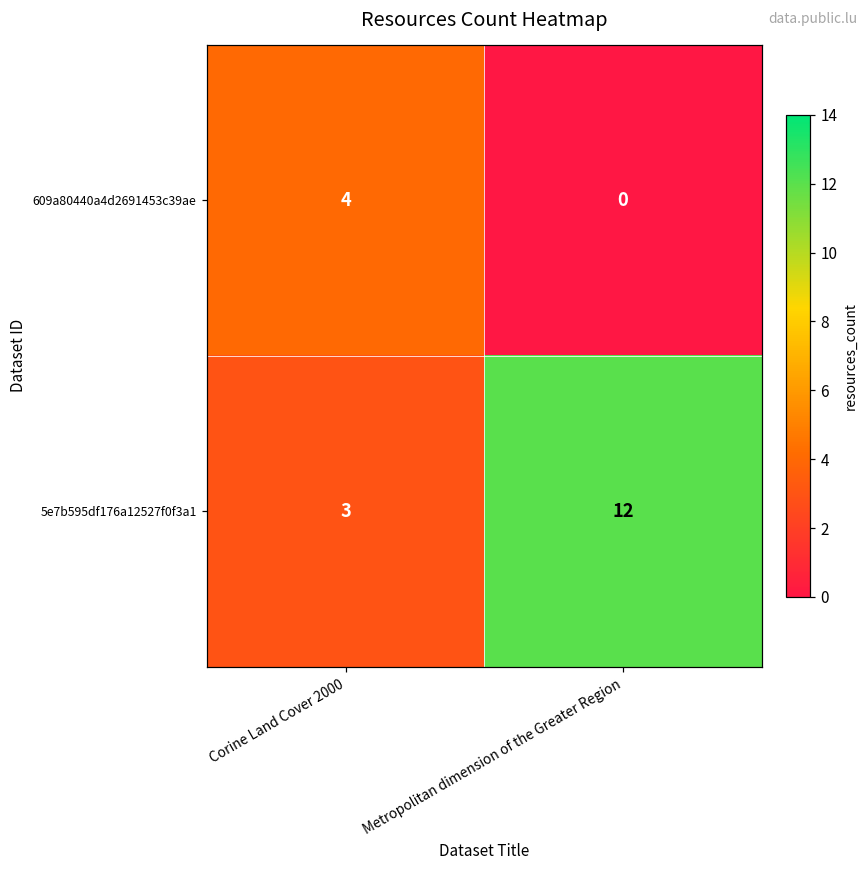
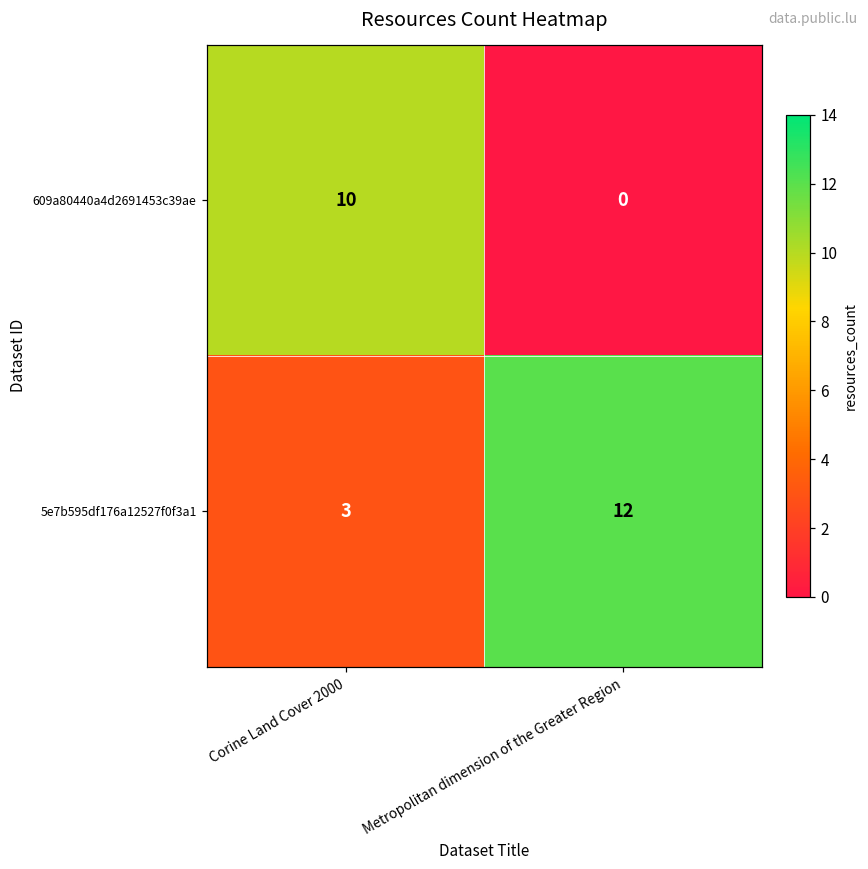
  {
    "609a80440a4d2691453c39ae": {
-     "Corine Land Cover 2000": 4,
+     "Corine Land Cover 2000": 10,
      "Metropolitan dimension of the Greater Region": 0
    },
    "5e7b595df176a12527f0f3a1": {
      "Corine Land Cover 2000": 3,
      "Metropolitan dimension of the Greater Region": 12
    }
  }
